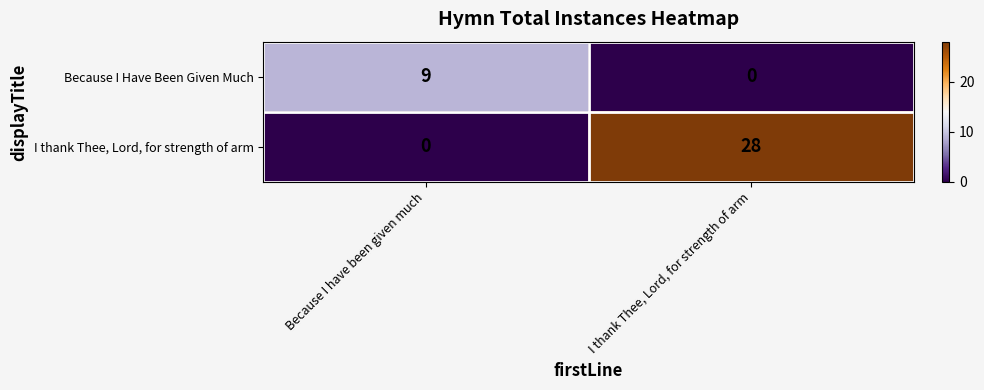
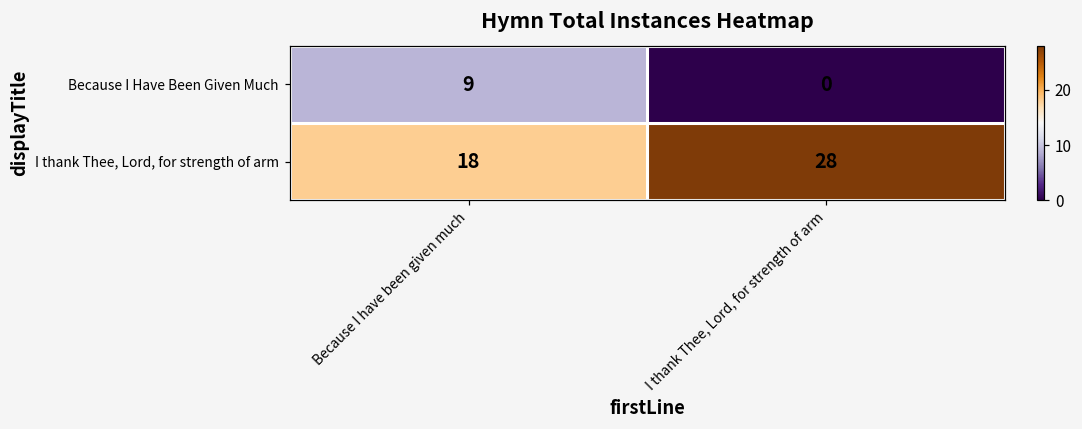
  {
    "Because I Have Been Given Much": {
      "Because I have been given much": 9,
      "I thank Thee, Lord, for strength of arm": 0
    },
    "I thank Thee, Lord, for strength of arm": {
-     "Because I have been given much": 0,
+     "Because I have been given much": 18,
      "I thank Thee, Lord, for strength of arm": 28
    }
  }
